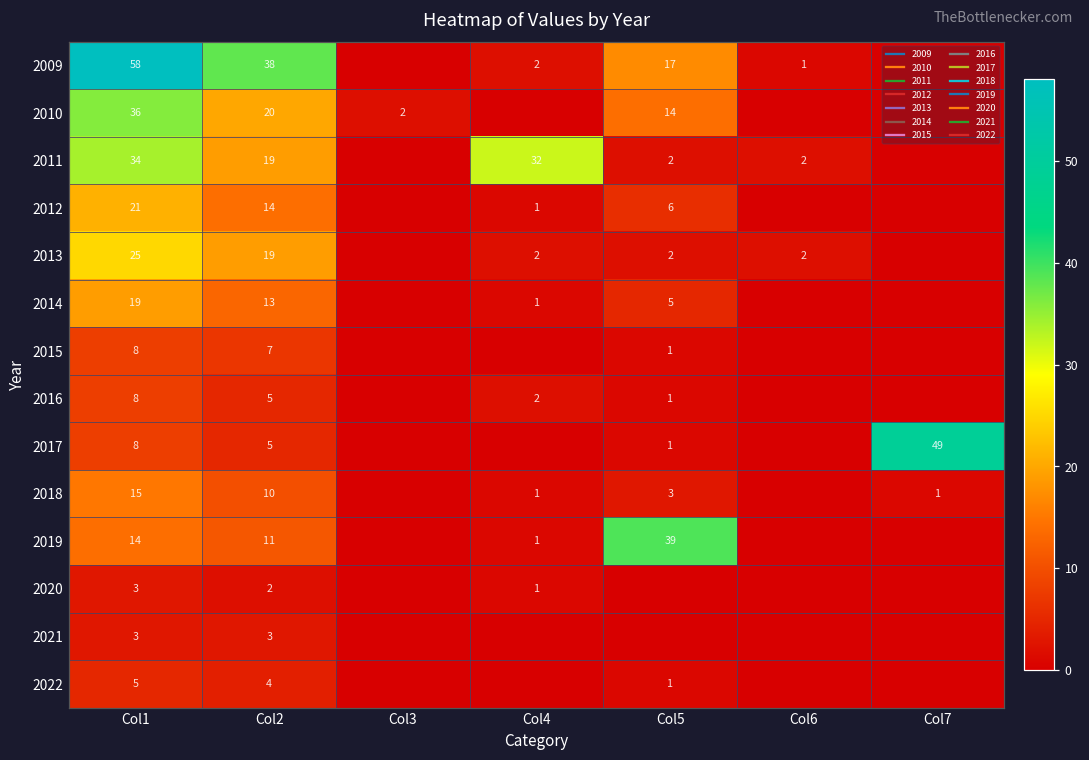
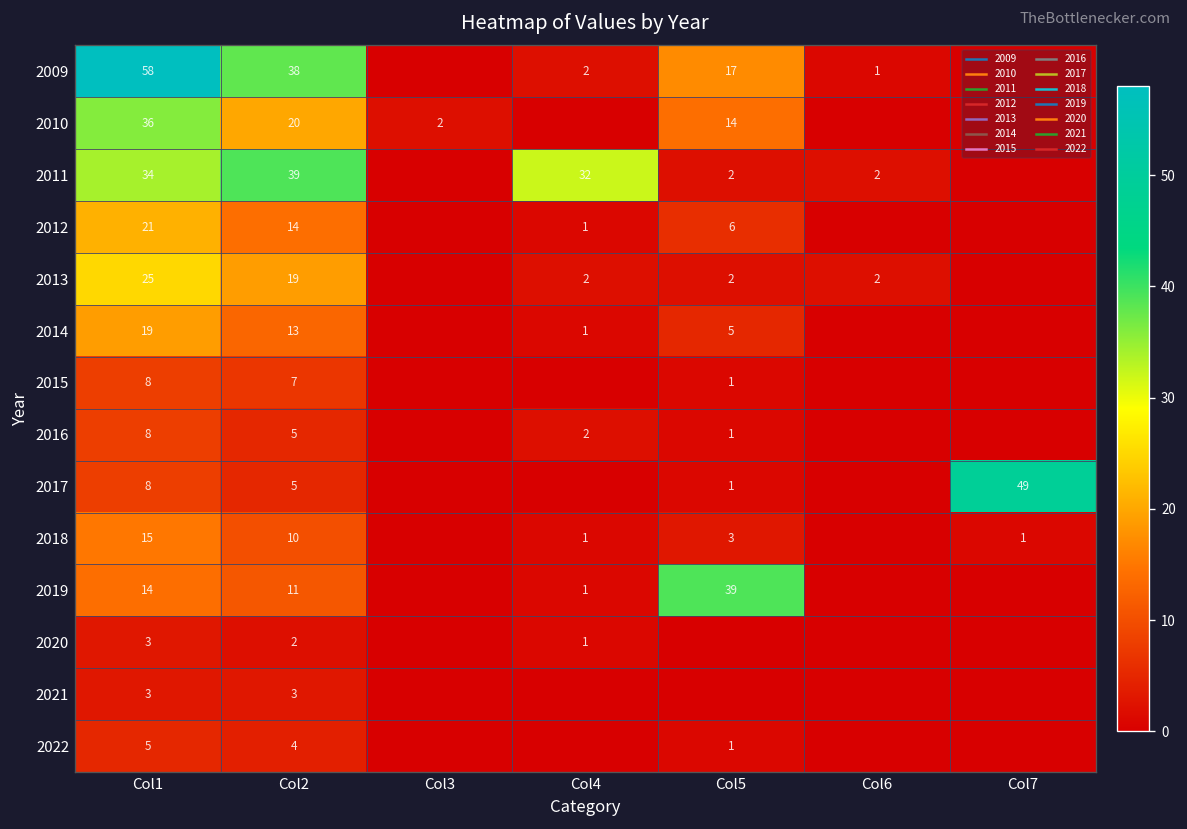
  {
    "2009": {
      "Col1": 58,
      "Col2": 38,
      "Col4": 2,
      "Col5": 17,
      "Col6": 1
    },
    "2010": {
      "Col1": 36,
      "Col2": 20,
      "Col3": 2,
      "Col5": 14
    },
    "2011": {
      "Col1": 34,
-     "Col2": 19,
+     "Col2": 39,
      "Col4": 32,
      "Col5": 2,
      "Col6": 2
    },
    "2012": {
      "Col1": 21,
      "Col2": 14,
      "Col4": 1,
      "Col5": 6
    },
    "2013": {
      "Col1": 25,
      "Col2": 19,
      "Col4": 2,
      "Col5": 2,
      "Col6": 2
    },
    "2014": {
      "Col1": 19,
      "Col2": 13,
      "Col4": 1,
      "Col5": 5
    },
    "2015": {
      "Col1": 8,
      "Col2": 7,
      "Col5": 1
    },
    "2016": {
      "Col1": 8,
      "Col2": 5,
      "Col4": 2,
      "Col5": 1
    },
    "2017": {
      "Col1": 8,
      "Col2": 5,
      "Col5": 1,
      "Col7": 49
    },
    "2018": {
      "Col1": 15,
      "Col2": 10,
      "Col4": 1,
      "Col5": 3,
      "Col7": 1
    },
    "2019": {
      "Col1": 14,
      "Col2": 11,
      "Col4": 1,
      "Col5": 39
    },
    "2020": {
      "Col1": 3,
      "Col2": 2,
      "Col4": 1
    },
    "2021": {
      "Col1": 3,
      "Col2": 3
    },
    "2022": {
      "Col1": 5,
      "Col2": 4,
      "Col5": 1
    }
  }
